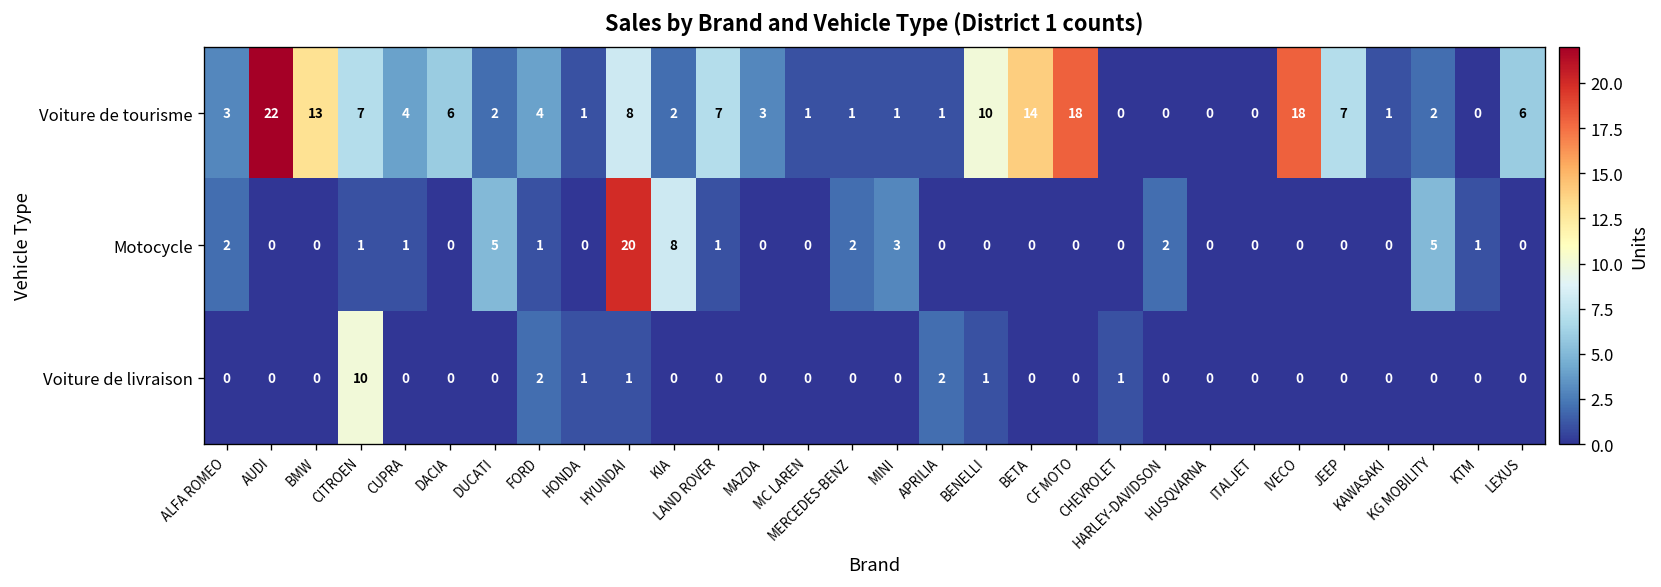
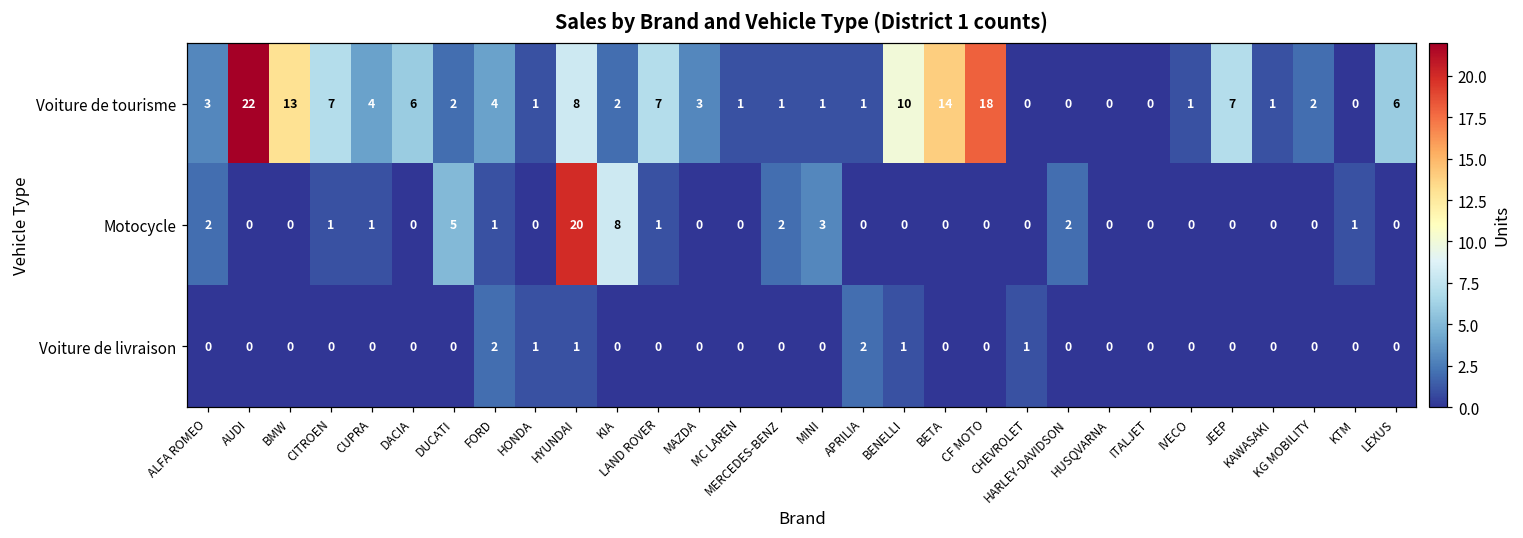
  {
    "Voiture de tourisme": {
      "ALFA ROMEO": 3,
      "AUDI": 22,
      "BMW": 13,
      "CITROEN": 7,
      "CUPRA": 4,
      "DACIA": 6,
      "DUCATI": 2,
      "FORD": 4,
      "HONDA": 1,
      "HYUNDAI": 8,
      "KIA": 2,
      "LAND ROVER": 7,
      "MAZDA": 3,
      "MC LAREN": 1,
      "MERCEDES-BENZ": 1,
      "MINI": 1,
      "APRILIA": 1,
      "BENELLI": 10,
      "BETA": 14,
      "CF MOTO": 18,
      "CHEVROLET": 0,
      "HARLEY-DAVIDSON": 0,
      "HUSQVARNA": 0,
      "ITALJET": 0,
-     "IVECO": 18,
+     "IVECO": 1,
      "JEEP": 7,
      "KAWASAKI": 1,
      "KG MOBILITY": 2,
      "KTM": 0,
      "LEXUS": 6
    },
    "Motocycle": {
      "ALFA ROMEO": 2,
      "AUDI": 0,
      "BMW": 0,
      "CITROEN": 1,
      "CUPRA": 1,
      "DACIA": 0,
      "DUCATI": 5,
      "FORD": 1,
      "HONDA": 0,
      "HYUNDAI": 20,
      "KIA": 8,
      "LAND ROVER": 1,
      "MAZDA": 0,
      "MC LAREN": 0,
      "MERCEDES-BENZ": 2,
      "MINI": 3,
      "APRILIA": 0,
      "BENELLI": 0,
      "BETA": 0,
      "CF MOTO": 0,
      "CHEVROLET": 0,
      "HARLEY-DAVIDSON": 2,
      "HUSQVARNA": 0,
      "ITALJET": 0,
      "IVECO": 0,
      "JEEP": 0,
      "KAWASAKI": 0,
-     "KG MOBILITY": 5,
+     "KG MOBILITY": 0,
      "KTM": 1,
      "LEXUS": 0
    },
    "Voiture de livraison": {
      "ALFA ROMEO": 0,
      "AUDI": 0,
      "BMW": 0,
-     "CITROEN": 10,
+     "CITROEN": 0,
      "CUPRA": 0,
      "DACIA": 0,
      "DUCATI": 0,
      "FORD": 2,
      "HONDA": 1,
      "HYUNDAI": 1,
      "KIA": 0,
      "LAND ROVER": 0,
      "MAZDA": 0,
      "MC LAREN": 0,
      "MERCEDES-BENZ": 0,
      "MINI": 0,
      "APRILIA": 2,
      "BENELLI": 1,
      "BETA": 0,
      "CF MOTO": 0,
      "CHEVROLET": 1,
      "HARLEY-DAVIDSON": 0,
      "HUSQVARNA": 0,
      "ITALJET": 0,
      "IVECO": 0,
      "JEEP": 0,
      "KAWASAKI": 0,
      "KG MOBILITY": 0,
      "KTM": 0,
      "LEXUS": 0
    }
  }
